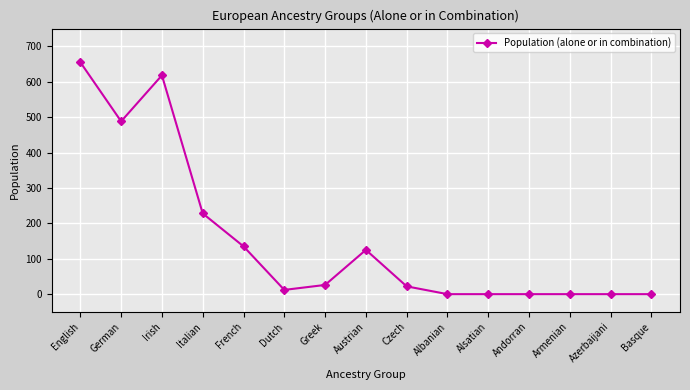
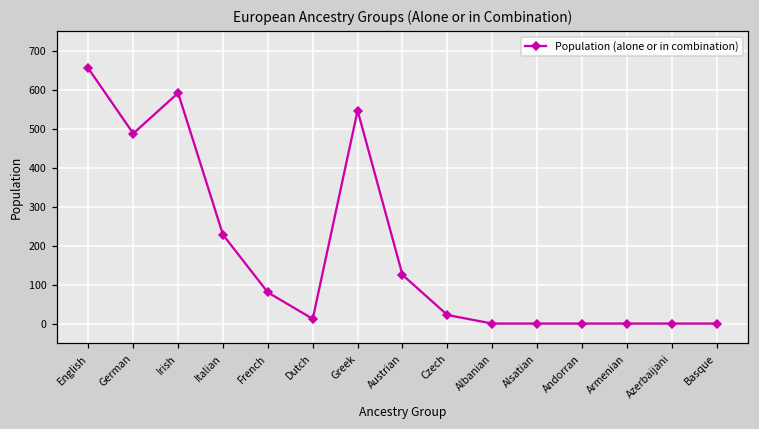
  {
    "English": 660,
    "German": 490,
-   "Irish": 620,
+   "Irish": 590,
    "Italian": 230,
-   "French": 140,
+   "French": 80,
    "Dutch": 10,
-   "Greek": 30,
+   "Greek": 550,
    "Austrian": 130,
    "Czech": 20,
    "Albanian": 0,
    "Alsatian": 0,
    "Andorran": 0,
    "Armenian": 0,
    "Azerbaijani": 0,
    "Basque": 0
  }
